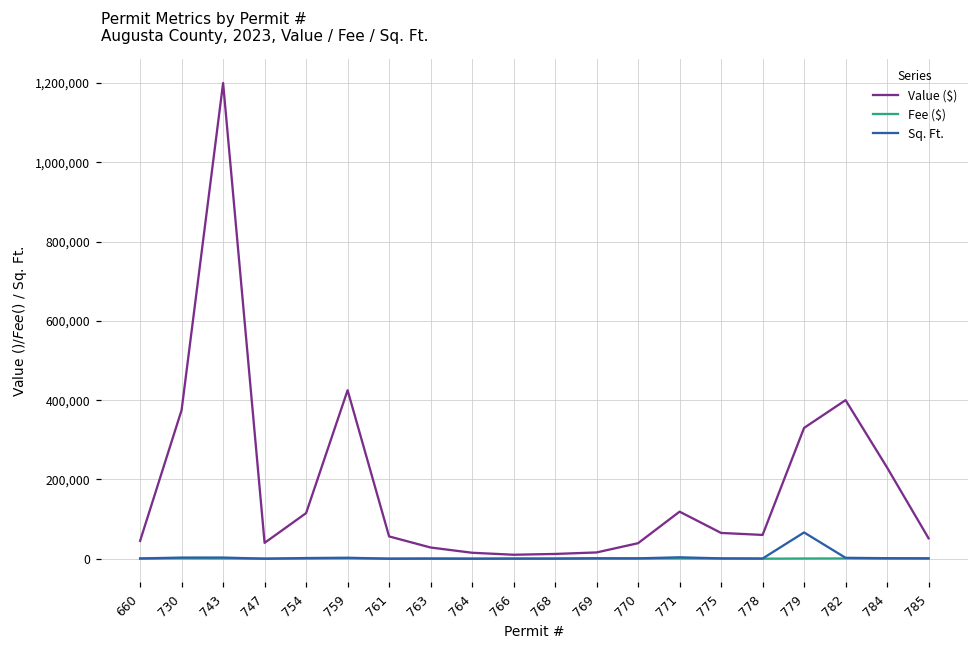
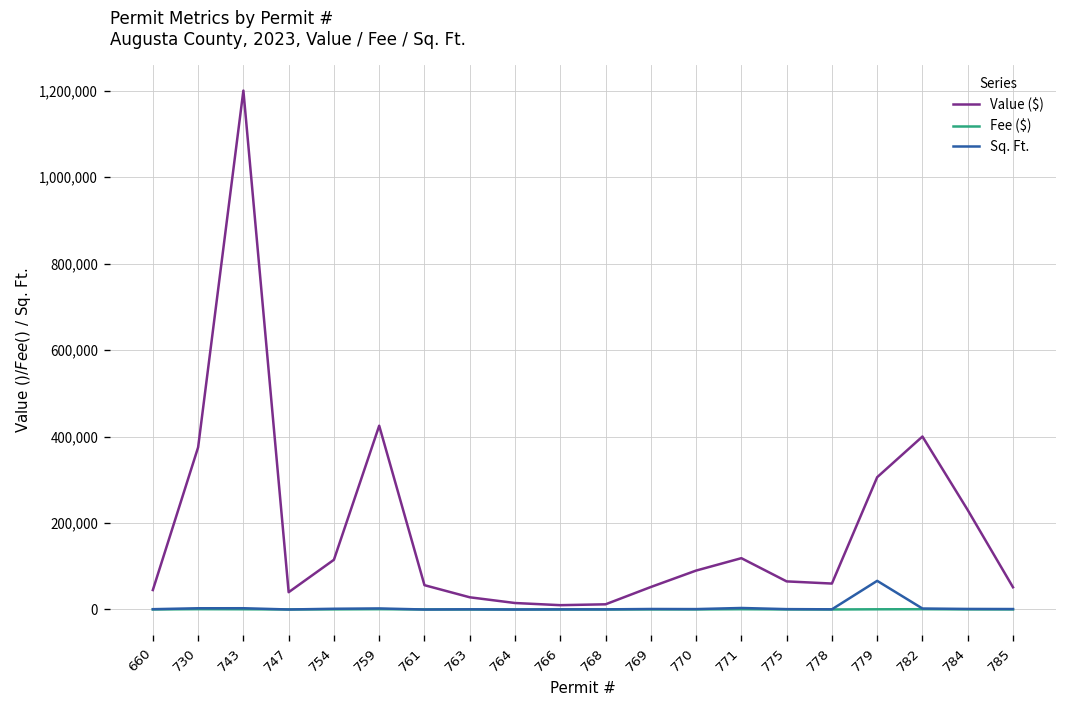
  {
    "Value ($)": {
      "660": "50,000",
      "730": "380,000",
      "743": "1,200,000",
      "747": "40,000",
      "754": "120,000",
      "759": "430,000",
      "761": "60,000",
      "763": "30,000",
      "764": "20,000",
      "766": "10,000",
      "768": "10,000",
-     "769": "20,000",
-     "770": "40,000",
+     "769": "50,000",
+     "770": "90,000",
      "771": "120,000",
      "775": "70,000",
      "778": "60,000",
-     "779": "330,000",
+     "779": "310,000",
      "782": "400,000",
      "784": "230,000",
      "785": "50,000"
    },
    "Fee ($)": {
      "779": "0"
    },
    "Sq. Ft.": {
      "779": "70,000"
    }
  }
